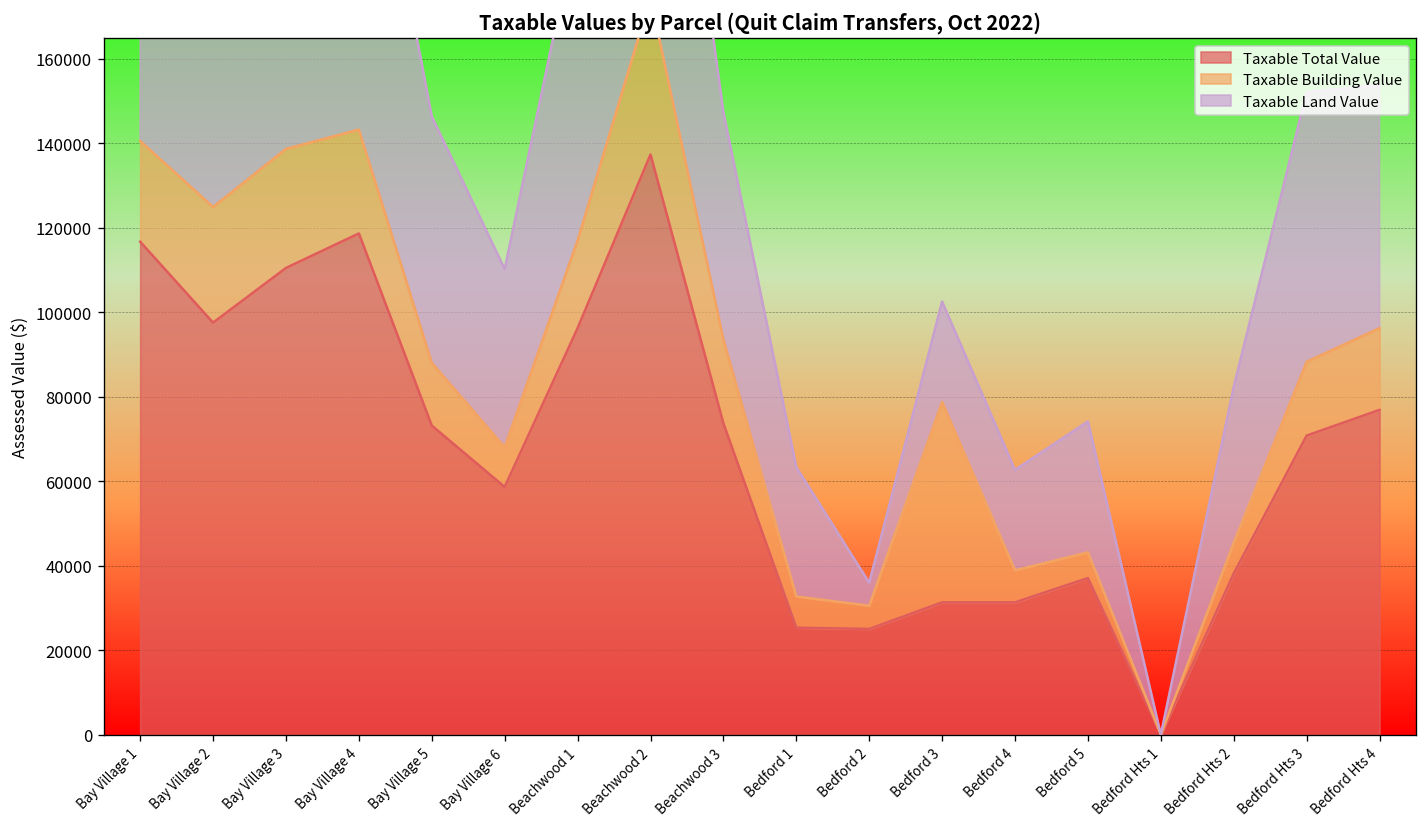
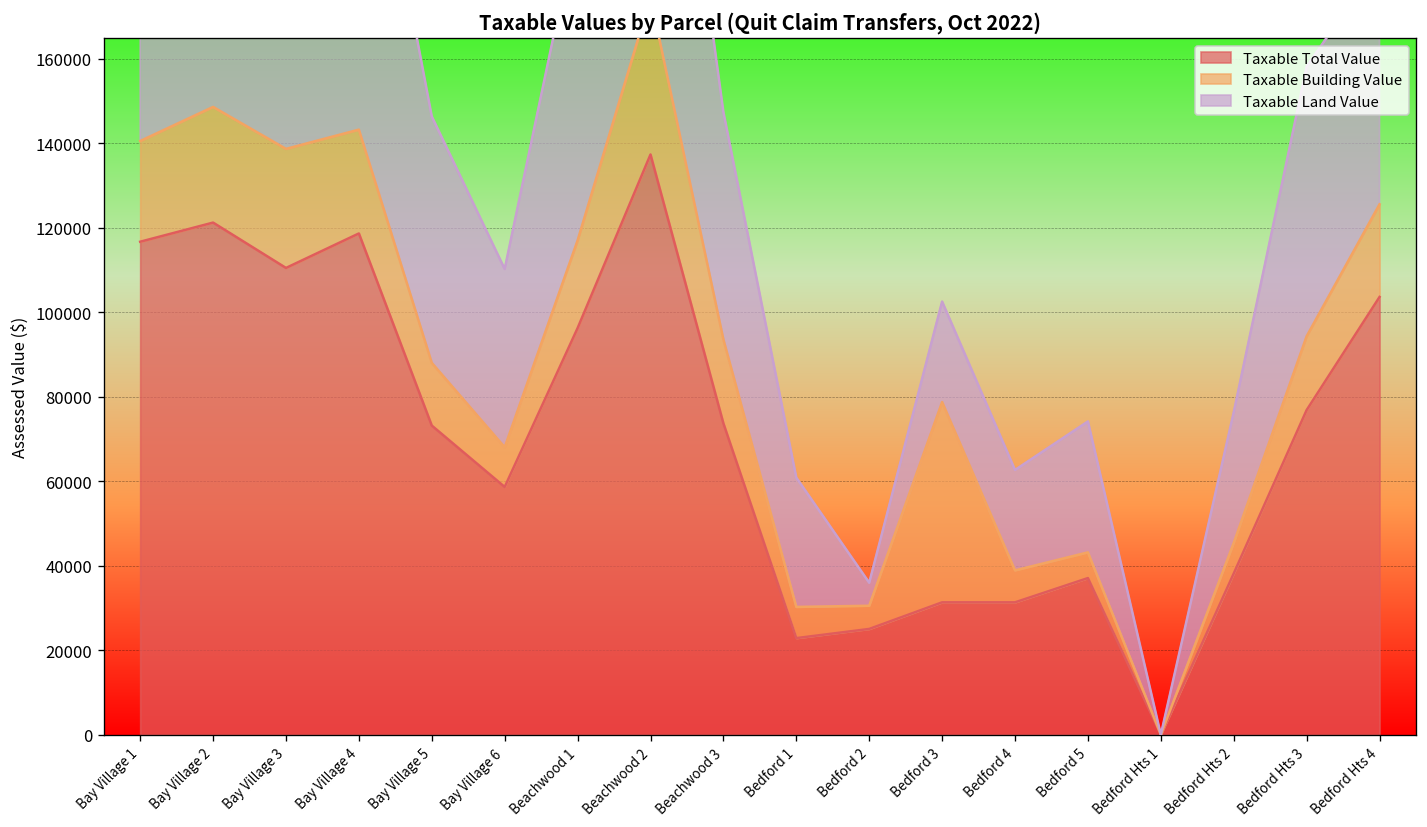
  {
    "Taxable Total Value": {
      "Bay Village 1": 117000,
-     "Bay Village 2": 98000,
+     "Bay Village 2": 121000,
      "Bay Village 3": 110000,
      "Bay Village 4": 119000,
      "Bay Village 5": 73000,
      "Bay Village 6": 59000,
      "Beachwood 1": 96000,
      "Beachwood 2": 137000,
      "Beachwood 3": 74000,
-     "Bedford 1": 25000,
+     "Bedford 1": 23000,
      "Bedford 2": 25000,
      "Bedford 3": 31000,
      "Bedford 4": 31000,
      "Bedford 5": 37000,
      "Bedford Hts 2": 38000,
-     "Bedford Hts 3": 71000,
-     "Bedford Hts 4": 77000
+     "Bedford Hts 3": 77000,
+     "Bedford Hts 4": 104000
    },
    "Taxable Building Value": {
      "Bay Village 1": 24000,
      "Bay Village 2": 27000,
      "Bay Village 3": 28000,
      "Bay Village 4": 25000,
      "Bay Village 5": 15000,
      "Bay Village 6": 9000,
      "Beachwood 1": 21000,
      "Beachwood 3": 20000,
      "Bedford 1": 7000,
      "Bedford 2": 5000,
      "Bedford 3": 47000,
      "Bedford 4": 8000,
      "Bedford 5": 6000,
      "Bedford Hts 2": 7000,
      "Bedford Hts 3": 17000,
-     "Bedford Hts 4": 19000
+     "Bedford Hts 4": 22000
    },
    "Taxable Land Value": {
      "Bay Village 5": 58000,
      "Bay Village 6": 42000,
      "Beachwood 3": 54000,
      "Bedford 1": 31000,
      "Bedford 2": 5000,
      "Bedford 3": 24000,
      "Bedford 4": 24000,
      "Bedford 5": 31000,
-     "Bedford Hts 2": 37000
+     "Bedford Hts 2": 31000
    }
  }
